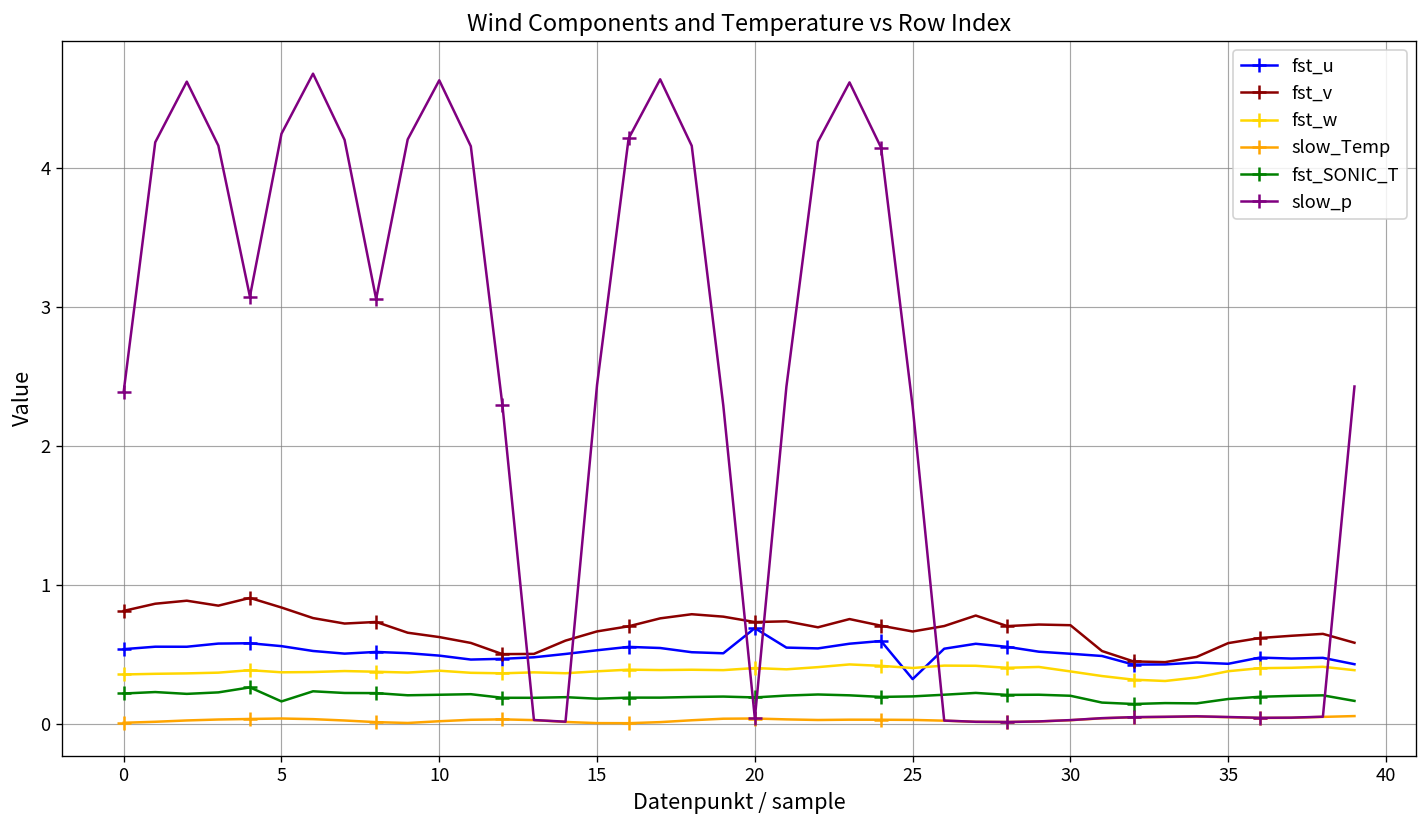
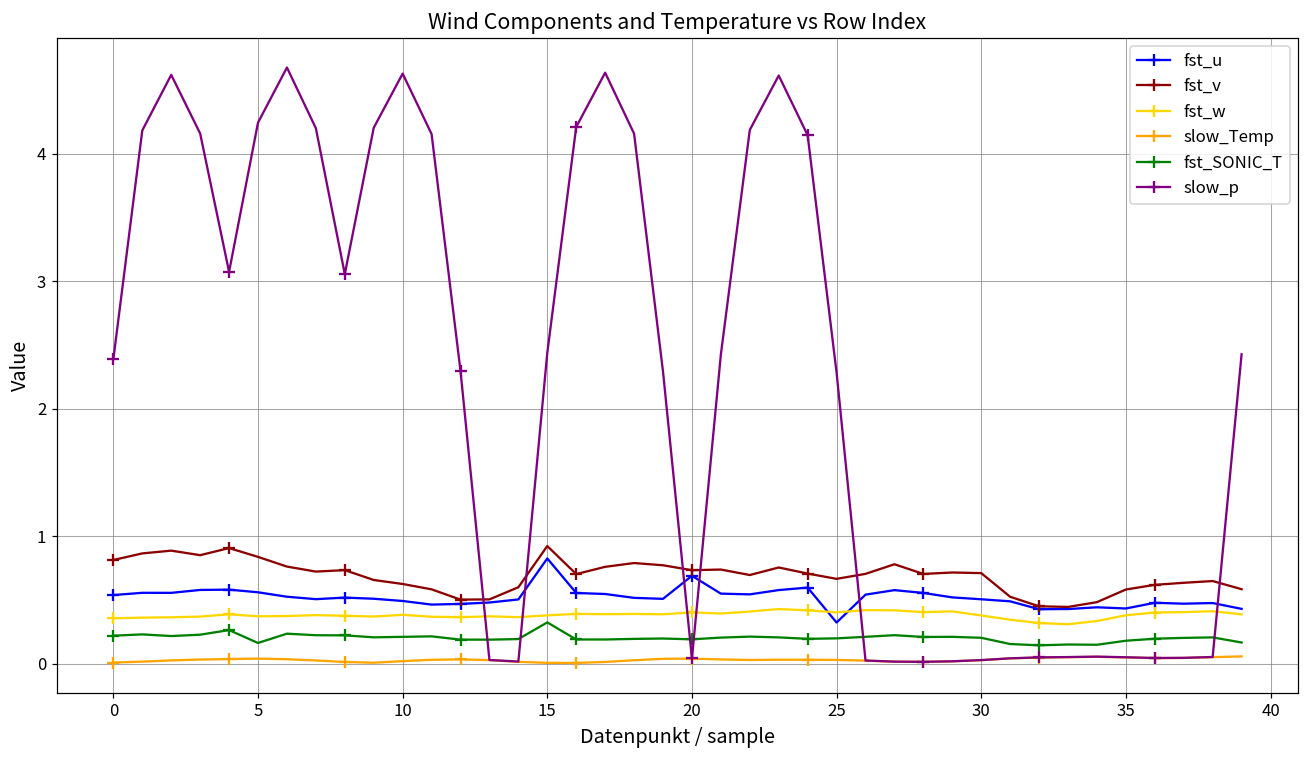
  {
    "fst_u": {
      "0": 0.54,
      "5": 0.56,
      "10": 0.49,
-     "15": 0.53,
+     "15": 0.83,
      "20": 0.69,
      "25": 0.32,
      "30": 0.51,
      "35": 0.43
    },
    "fst_v": {
      "0": 0.81,
      "5": 0.84,
      "10": 0.63,
-     "15": 0.67,
+     "15": 0.92,
      "20": 0.73,
      "25": 0.67,
      "30": 0.71,
      "35": 0.58
    },
    "fst_SONIC_T": {
      "0": 0.22,
      "5": 0.16,
      "10": 0.21,
-     "15": 0.18,
+     "15": 0.32,
      "20": 0.19,
      "25": 0.20,
      "30": 0.20,
      "35": 0.18
    },
    "slow_p": {
      "0": 2.39,
      "5": 4.24,
      "10": 4.63,
      "15": 2.44,
      "25": 2.28
    }
  }
